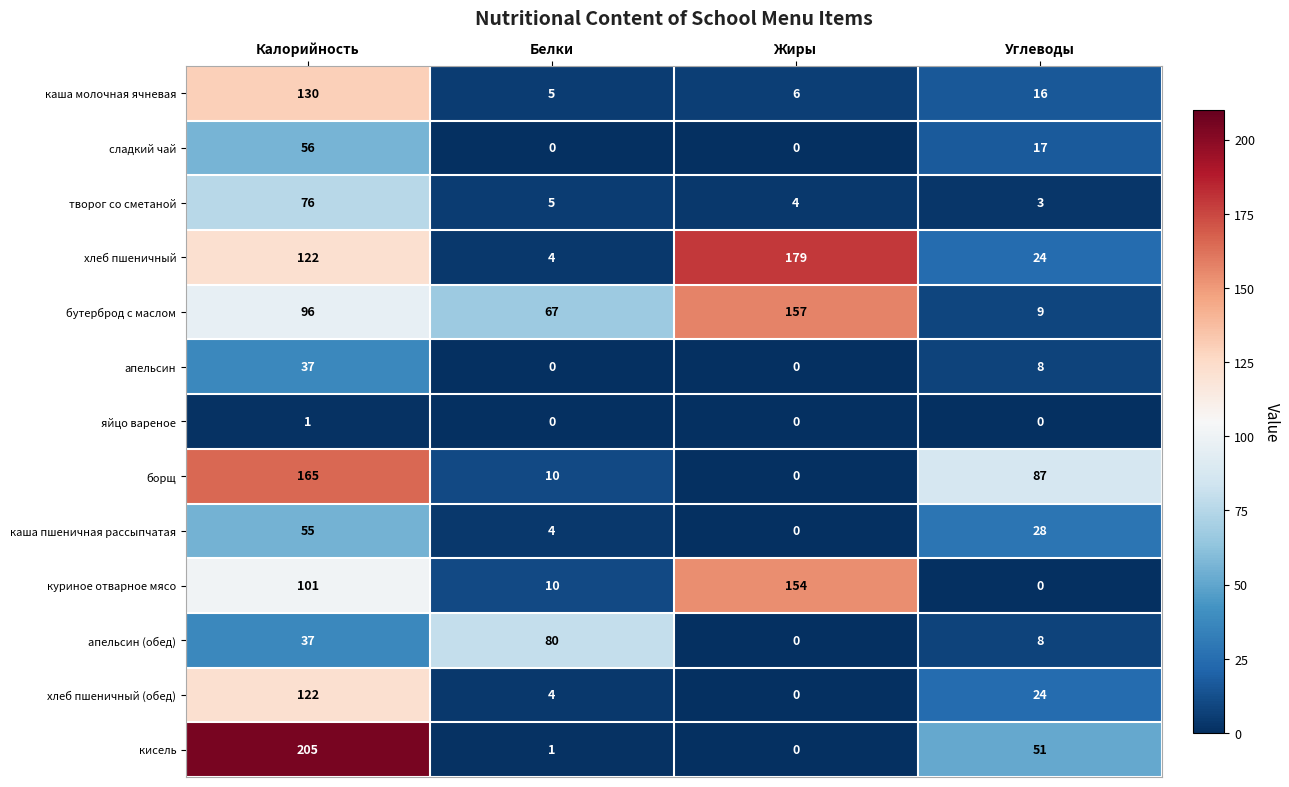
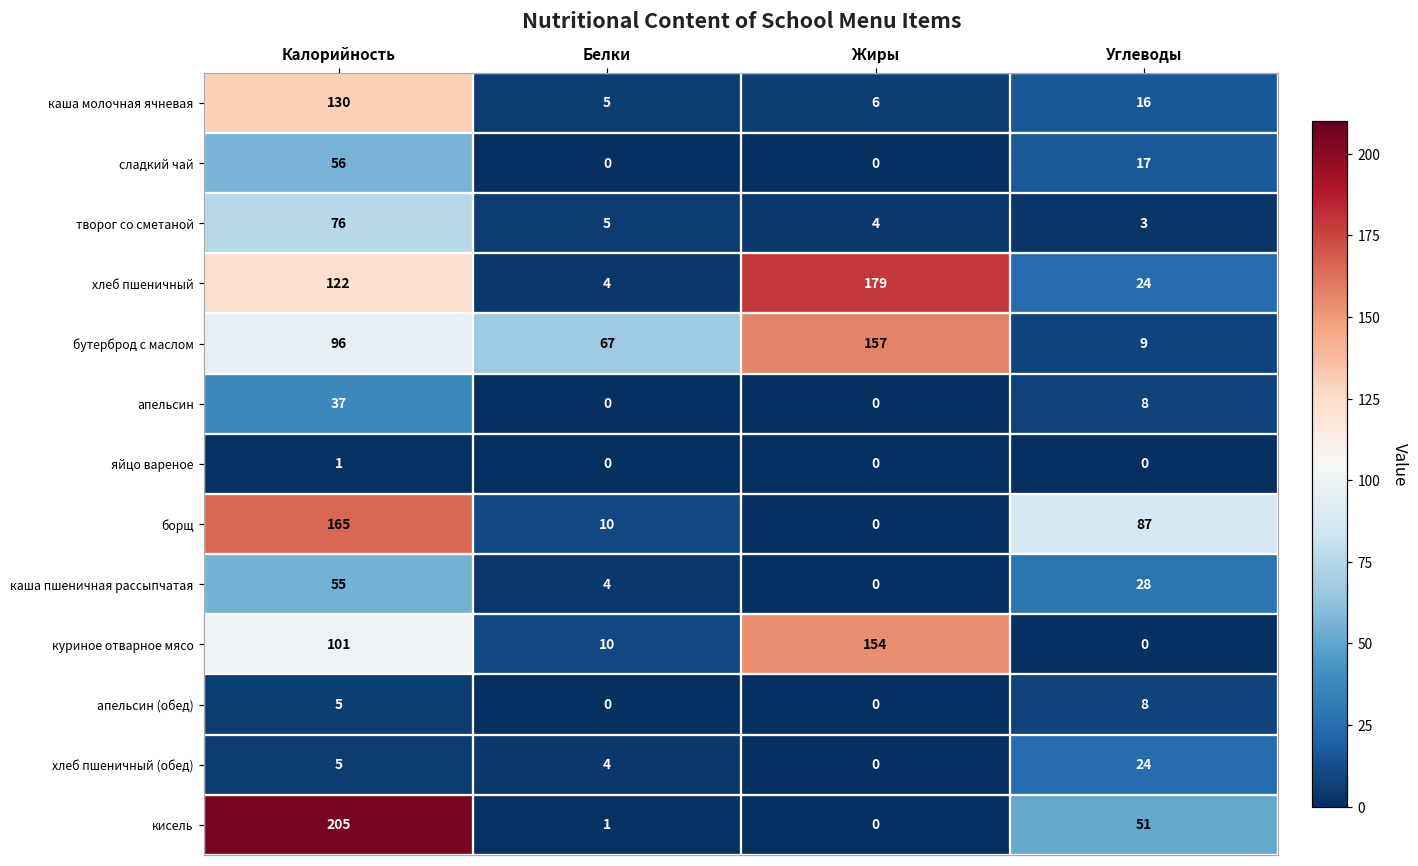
  {
    "каша молочная ячневая": {
      "Калорийность": 130,
      "Белки": 5,
      "Жиры": 6,
      "Углеводы": 16
    },
    "сладкий чай": {
      "Калорийность": 56,
      "Белки": 0,
      "Жиры": 0,
      "Углеводы": 17
    },
    "творог со сметаной": {
      "Калорийность": 76,
      "Белки": 5,
      "Жиры": 4,
      "Углеводы": 3
    },
    "хлеб пшеничный": {
      "Калорийность": 122,
      "Белки": 4,
      "Жиры": 179,
      "Углеводы": 24
    },
    "бутерброд с маслом": {
      "Калорийность": 96,
      "Белки": 67,
      "Жиры": 157,
      "Углеводы": 9
    },
    "апельсин": {
      "Калорийность": 37,
      "Белки": 0,
      "Жиры": 0,
      "Углеводы": 8
    },
    "яйцо вареное": {
      "Калорийность": 1,
      "Белки": 0,
      "Жиры": 0,
      "Углеводы": 0
    },
    "борщ": {
      "Калорийность": 165,
      "Белки": 10,
      "Жиры": 0,
      "Углеводы": 87
    },
    "каша пшеничная рассыпчатая": {
      "Калорийность": 55,
      "Белки": 4,
      "Жиры": 0,
      "Углеводы": 28
    },
    "куриное отварное мясо": {
      "Калорийность": 101,
      "Белки": 10,
      "Жиры": 154,
      "Углеводы": 0
    },
    "апельсин (обед)": {
-     "Калорийность": 37,
-     "Белки": 80,
+     "Калорийность": 5,
+     "Белки": 0,
      "Жиры": 0,
      "Углеводы": 8
    },
    "хлеб пшеничный (обед)": {
-     "Калорийность": 122,
+     "Калорийность": 5,
      "Белки": 4,
      "Жиры": 0,
      "Углеводы": 24
    },
    "кисель": {
      "Калорийность": 205,
      "Белки": 1,
      "Жиры": 0,
      "Углеводы": 51
    }
  }
